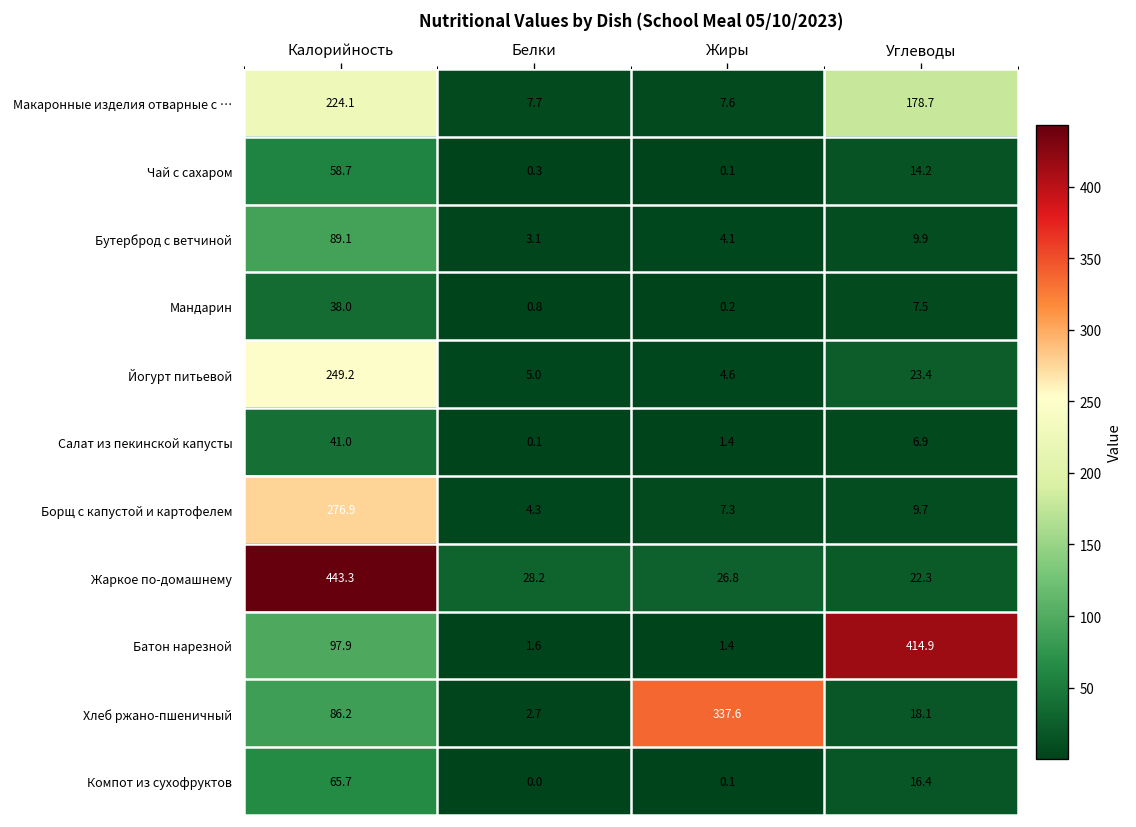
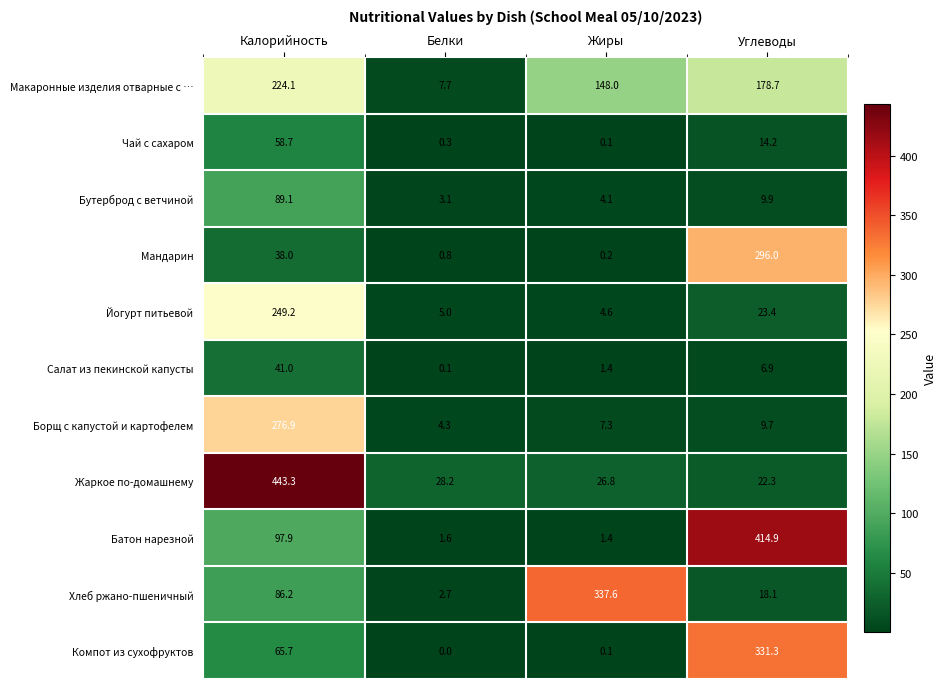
  {
    "Макаронные изделия отварные с …": {
      "Калорийность": 224.1,
      "Белки": 7.7,
-     "Жиры": 7.6,
+     "Жиры": 148.0,
      "Углеводы": 178.7
    },
    "Чай с сахаром": {
      "Калорийность": 58.7,
      "Белки": 0.3,
      "Жиры": 0.1,
      "Углеводы": 14.2
    },
    "Бутерброд с ветчиной": {
      "Калорийность": 89.1,
      "Белки": 3.1,
      "Жиры": 4.1,
      "Углеводы": 9.9
    },
    "Мандарин": {
      "Калорийность": 38.0,
      "Белки": 0.8,
      "Жиры": 0.2,
-     "Углеводы": 7.5
+     "Углеводы": 296.0
    },
    "Йогурт питьевой": {
      "Калорийность": 249.2,
      "Белки": 5.0,
      "Жиры": 4.6,
      "Углеводы": 23.4
    },
    "Салат из пекинской капусты": {
      "Калорийность": 41.0,
      "Белки": 0.1,
      "Жиры": 1.4,
      "Углеводы": 6.9
    },
    "Борщ с капустой и картофелем": {
      "Калорийность": 276.9,
      "Белки": 4.3,
      "Жиры": 7.3,
      "Углеводы": 9.7
    },
    "Жаркое по-домашнему": {
      "Калорийность": 443.3,
      "Белки": 28.2,
      "Жиры": 26.8,
      "Углеводы": 22.3
    },
    "Батон нарезной": {
      "Калорийность": 97.9,
      "Белки": 1.6,
      "Жиры": 1.4,
      "Углеводы": 414.9
    },
    "Хлеб ржано-пшеничный": {
      "Калорийность": 86.2,
      "Белки": 2.7,
      "Жиры": 337.6,
      "Углеводы": 18.1
    },
    "Компот из сухофруктов": {
      "Калорийность": 65.7,
      "Белки": 0.0,
      "Жиры": 0.1,
-     "Углеводы": 16.4
+     "Углеводы": 331.3
    }
  }
